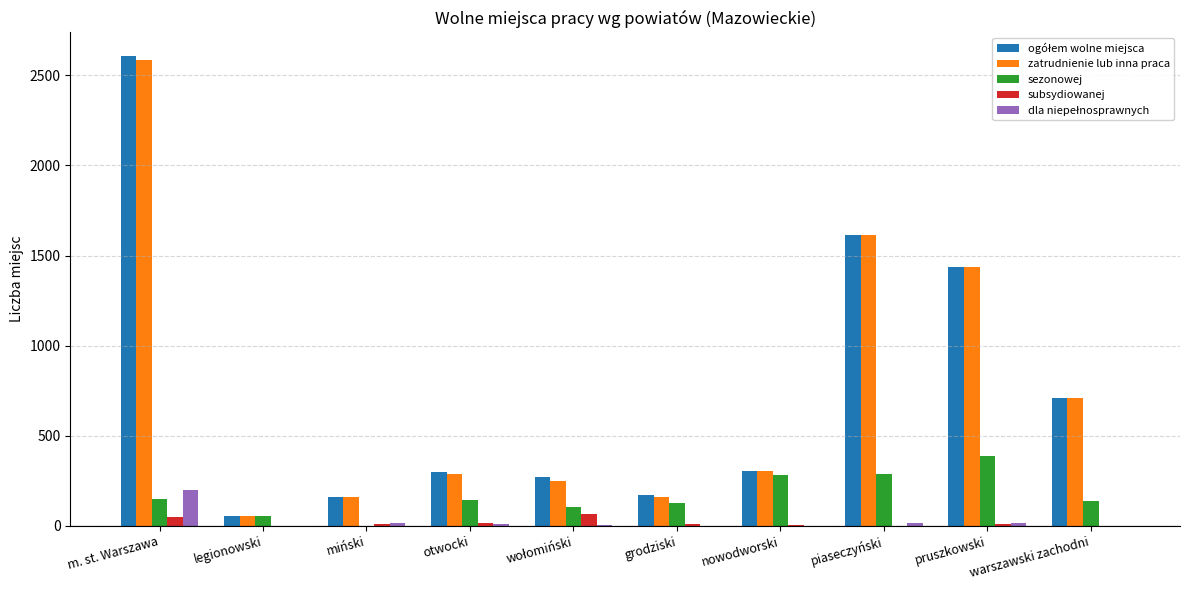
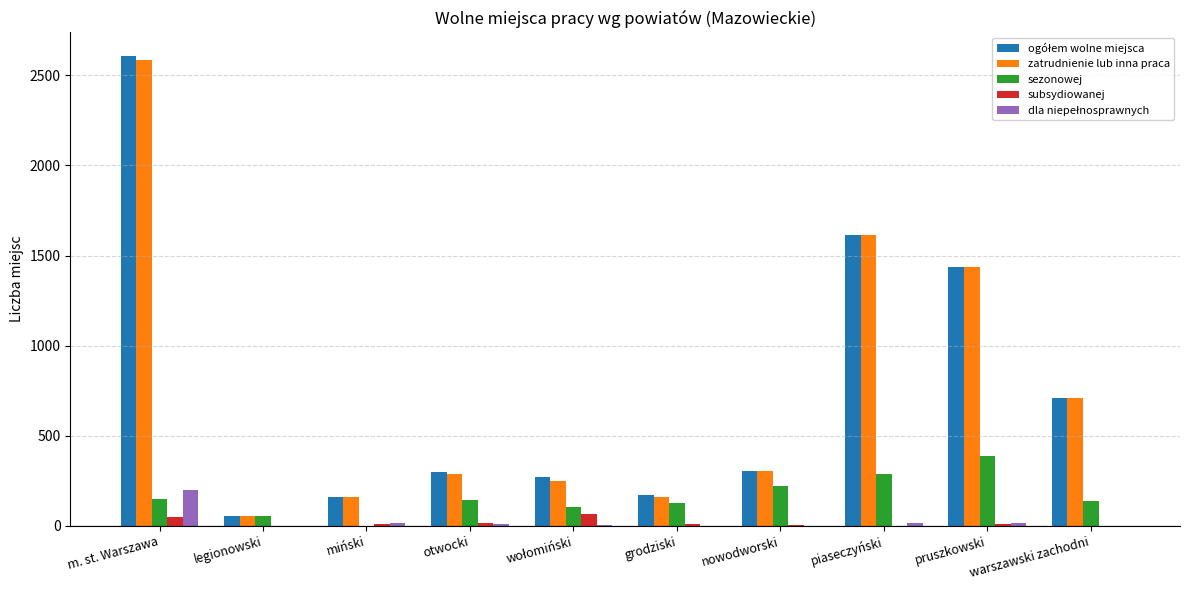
  {
    "ogółem wolne miejsca": {
      "m. st. Warszawa": 2610,
      "legionowski": 60,
      "miński": 160,
      "otwocki": 300,
      "wołomiński": 270,
      "grodziski": 170,
      "nowodworski": 300,
      "piaseczyński": 1610,
      "pruszkowski": 1440,
      "warszawski zachodni": 710
    },
    "zatrudnienie lub inna praca": {
      "m. st. Warszawa": 2580,
      "legionowski": 60,
      "miński": 160,
      "otwocki": 290,
      "wołomiński": 250,
      "grodziski": 160,
      "nowodworski": 300,
      "piaseczyński": 1610,
      "pruszkowski": 1430,
      "warszawski zachodni": 710
    },
    "sezonowej": {
      "m. st. Warszawa": 150,
      "legionowski": 50,
      "miński": 0,
      "otwocki": 140,
      "wołomiński": 110,
      "grodziski": 130,
-     "nowodworski": 280,
+     "nowodworski": 220,
      "piaseczyński": 290,
      "pruszkowski": 390,
      "warszawski zachodni": 140
    },
    "subsydiowanej": {
      "m. st. Warszawa": 50,
      "otwocki": 20,
      "wołomiński": 70,
      "warszawski zachodni": 0
    },
    "dla niepełnosprawnych": {
      "m. st. Warszawa": 200,
      "legionowski": 0,
      "miński": 20,
      "grodziski": 0,
      "nowodworski": 0,
      "piaseczyński": 20,
      "pruszkowski": 20
    }
  }
